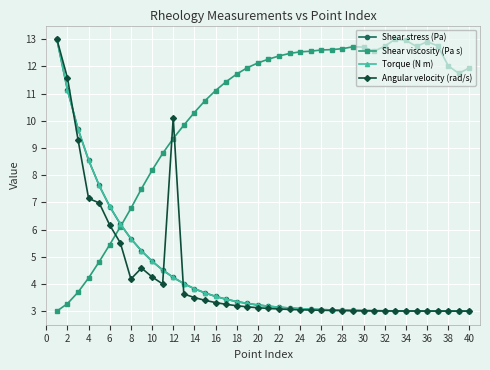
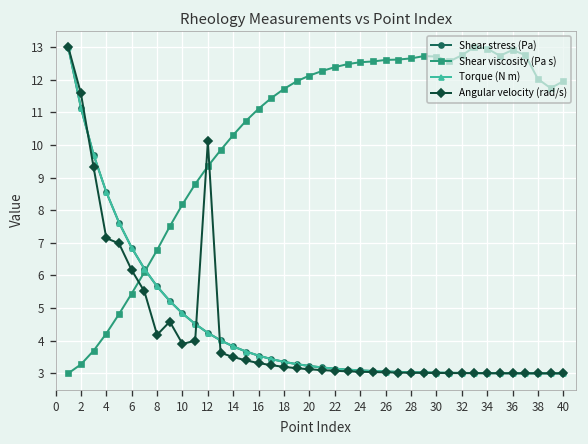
  {
    "Angular velocity (rad/s)": {
      "2": 11.6,
      "4": 7.1,
      "6": 6.2,
      "8": 4.2,
-     "10": 4.3,
+     "10": 3.9,
      "12": 10.1,
      "14": 3.5,
      "16": 3.3,
      "18": 3.2,
      "20": 3.1
    }
  }
